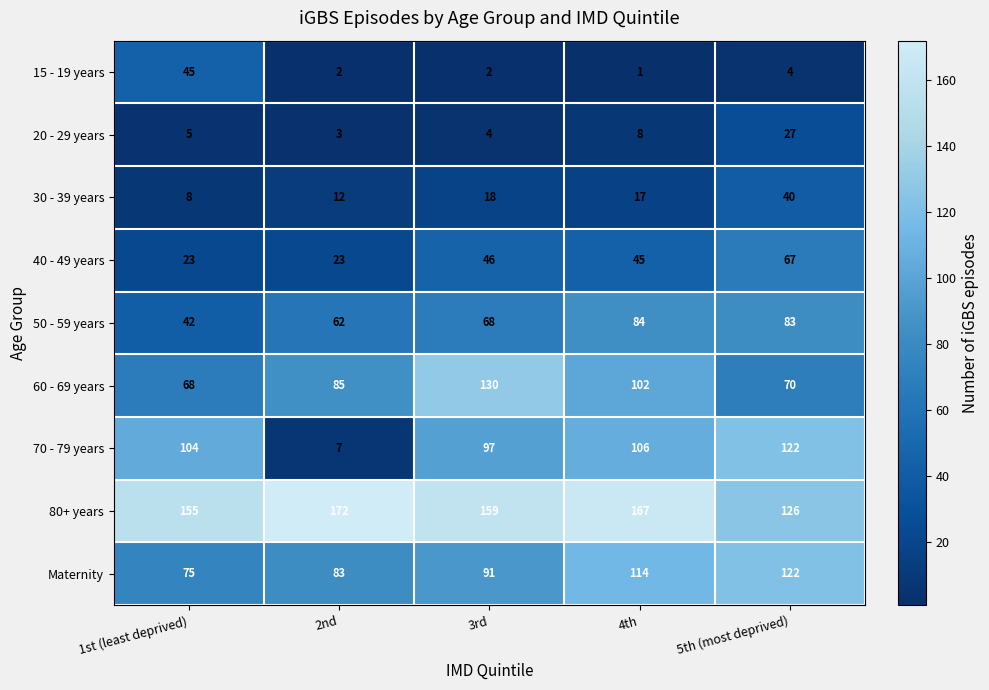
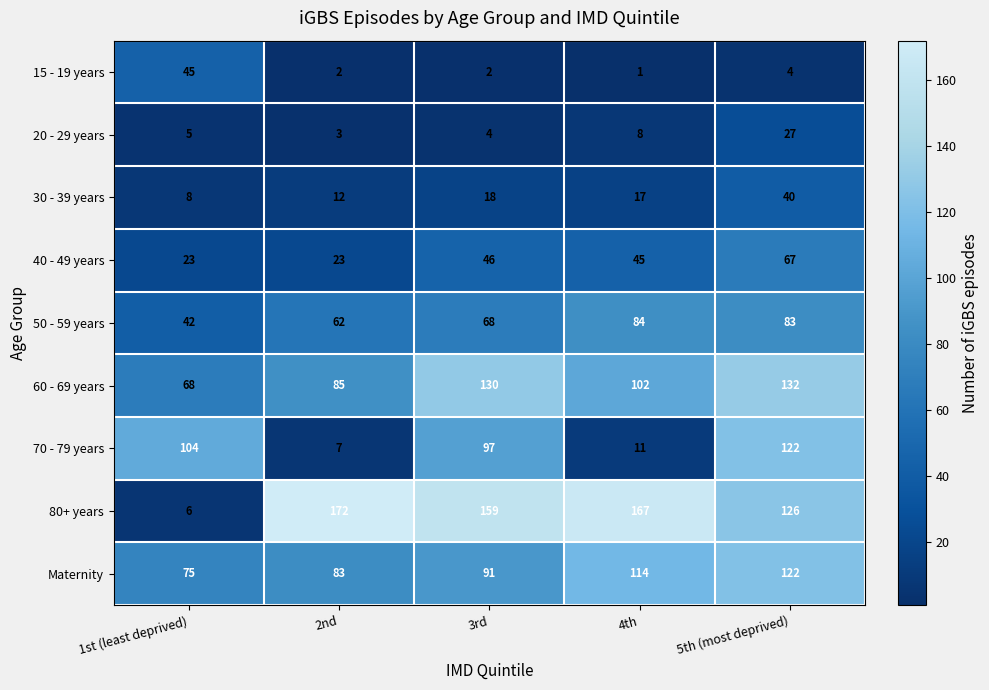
  {
    "15 - 19 years": {
      "1st (least deprived)": 45,
      "2nd": 2,
      "3rd": 2,
      "4th": 1,
      "5th (most deprived)": 4
    },
    "20 - 29 years": {
      "1st (least deprived)": 5,
      "2nd": 3,
      "3rd": 4,
      "4th": 8,
      "5th (most deprived)": 27
    },
    "30 - 39 years": {
      "1st (least deprived)": 8,
      "2nd": 12,
      "3rd": 18,
      "4th": 17,
      "5th (most deprived)": 40
    },
    "40 - 49 years": {
      "1st (least deprived)": 23,
      "2nd": 23,
      "3rd": 46,
      "4th": 45,
      "5th (most deprived)": 67
    },
    "50 - 59 years": {
      "1st (least deprived)": 42,
      "2nd": 62,
      "3rd": 68,
      "4th": 84,
      "5th (most deprived)": 83
    },
    "60 - 69 years": {
      "1st (least deprived)": 68,
      "2nd": 85,
      "3rd": 130,
      "4th": 102,
-     "5th (most deprived)": 70
+     "5th (most deprived)": 132
    },
    "70 - 79 years": {
      "1st (least deprived)": 104,
      "2nd": 7,
      "3rd": 97,
-     "4th": 106,
+     "4th": 11,
      "5th (most deprived)": 122
    },
    "80+ years": {
-     "1st (least deprived)": 155,
+     "1st (least deprived)": 6,
      "3rd": 159,
      "4th": 167,
      "5th (most deprived)": 126
    },
    "Maternity": {
      "1st (least deprived)": 75,
      "2nd": 83,
      "3rd": 91,
      "4th": 114,
      "5th (most deprived)": 122
    }
  }
